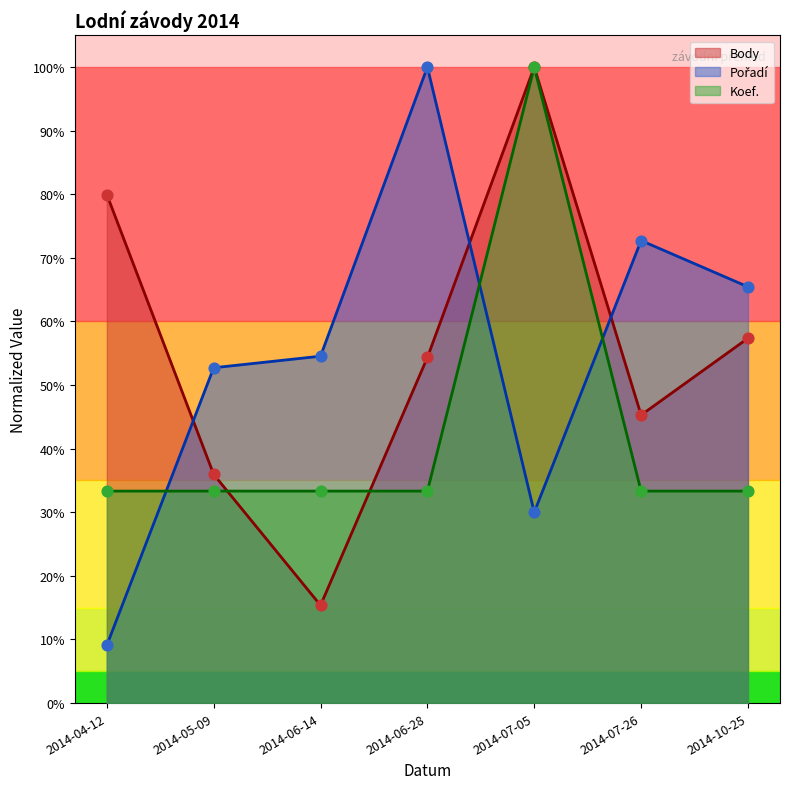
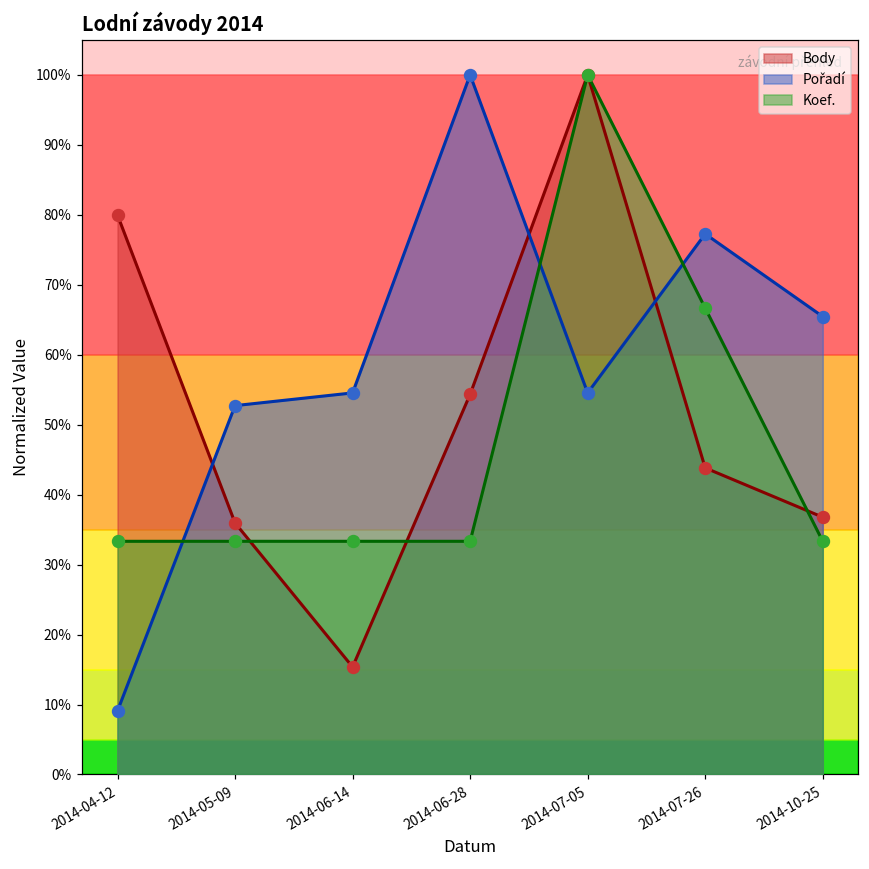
  {
    "Body": {
      "2014-04-12": "80%",
      "2014-05-09": "36%",
      "2014-06-14": "15%",
      "2014-06-28": "54%",
-     "2014-07-26": "45%",
-     "2014-10-25": "57%"
+     "2014-07-26": "44%",
+     "2014-10-25": "37%"
    },
    "Pořadí": {
      "2014-04-12": "9%",
      "2014-05-09": "53%",
      "2014-06-14": "55%",
      "2014-06-28": "100%",
-     "2014-07-05": "30%",
-     "2014-07-26": "73%",
+     "2014-07-05": "55%",
+     "2014-07-26": "77%",
      "2014-10-25": "65%"
    },
    "Koef.": {
      "2014-04-12": "33%",
      "2014-05-09": "33%",
      "2014-06-14": "33%",
      "2014-06-28": "33%",
-     "2014-07-26": "33%",
+     "2014-07-26": "67%",
      "2014-10-25": "33%"
    }
  }
